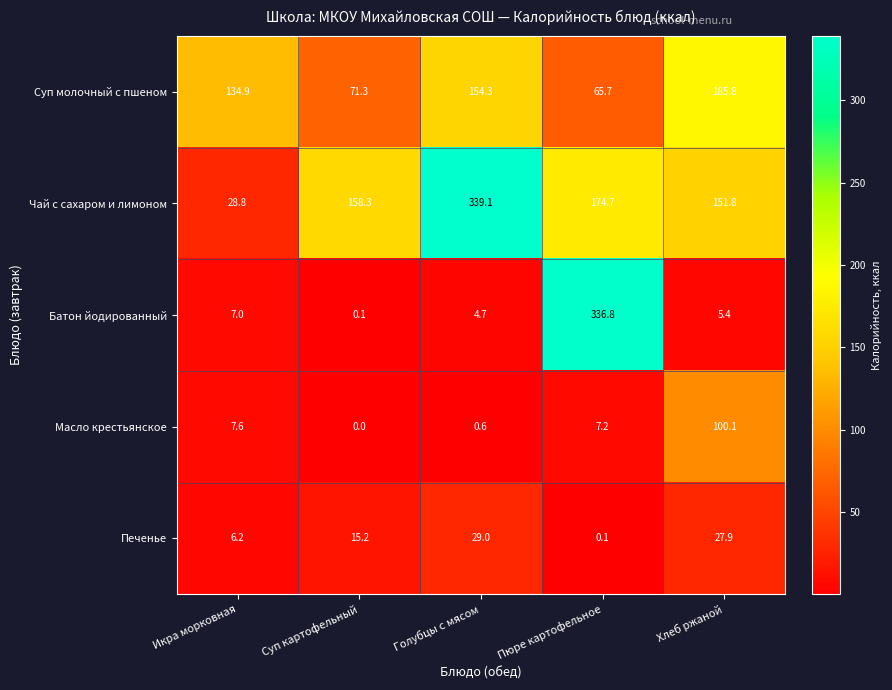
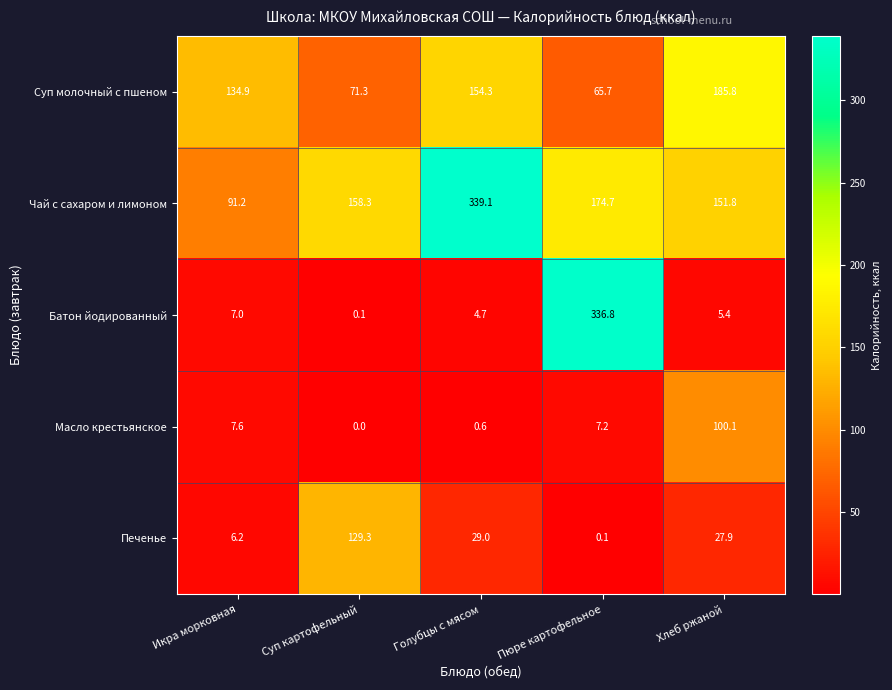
  {
    "Суп молочный с пшеном": {
      "Икра морковная": 134.9,
      "Суп картофельный": 71.3,
      "Голубцы с мясом": 154.3,
      "Пюре картофельное": 65.7,
      "Хлеб ржаной": 185.8
    },
    "Чай с сахаром и лимоном": {
-     "Икра морковная": 28.8,
+     "Икра морковная": 91.2,
      "Суп картофельный": 158.3,
      "Голубцы с мясом": 339.1,
      "Пюре картофельное": 174.7,
      "Хлеб ржаной": 151.8
    },
    "Батон йодированный": {
      "Икра морковная": 7.0,
      "Суп картофельный": 0.1,
      "Голубцы с мясом": 4.7,
      "Пюре картофельное": 336.8,
      "Хлеб ржаной": 5.4
    },
    "Масло крестьянское": {
      "Икра морковная": 7.6,
      "Суп картофельный": 0.0,
      "Голубцы с мясом": 0.6,
      "Пюре картофельное": 7.2,
      "Хлеб ржаной": 100.1
    },
    "Печенье": {
      "Икра морковная": 6.2,
-     "Суп картофельный": 15.2,
+     "Суп картофельный": 129.3,
      "Голубцы с мясом": 29.0,
      "Пюре картофельное": 0.1,
      "Хлеб ржаной": 27.9
    }
  }
